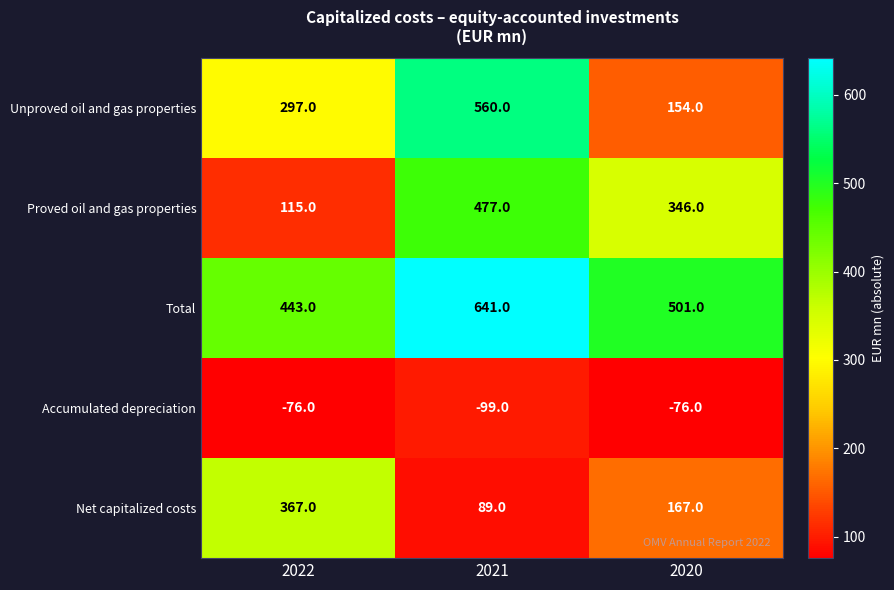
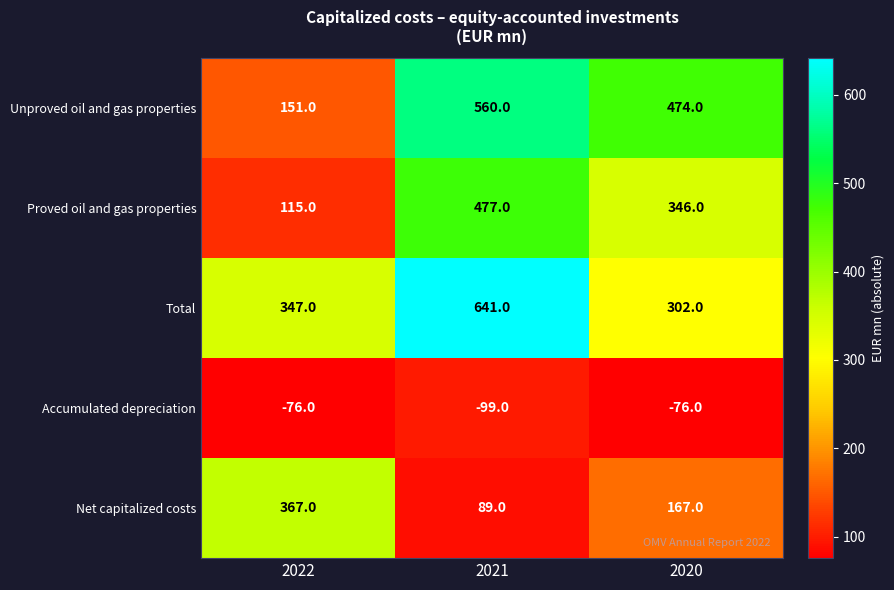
  {
    "Unproved oil and gas properties": {
-     "2022": 297.0,
+     "2022": 151.0,
      "2021": 560.0,
-     "2020": 154.0
+     "2020": 474.0
    },
    "Proved oil and gas properties": {
      "2022": 115.0,
      "2021": 477.0,
      "2020": 346.0
    },
    "Total": {
-     "2022": 443.0,
+     "2022": 347.0,
      "2021": 641.0,
-     "2020": 501.0
+     "2020": 302.0
    },
    "Accumulated depreciation": {
      "2022": -76.0,
      "2021": -99.0,
      "2020": -76.0
    },
    "Net capitalized costs": {
      "2022": 367.0,
      "2021": 89.0
    }
  }
